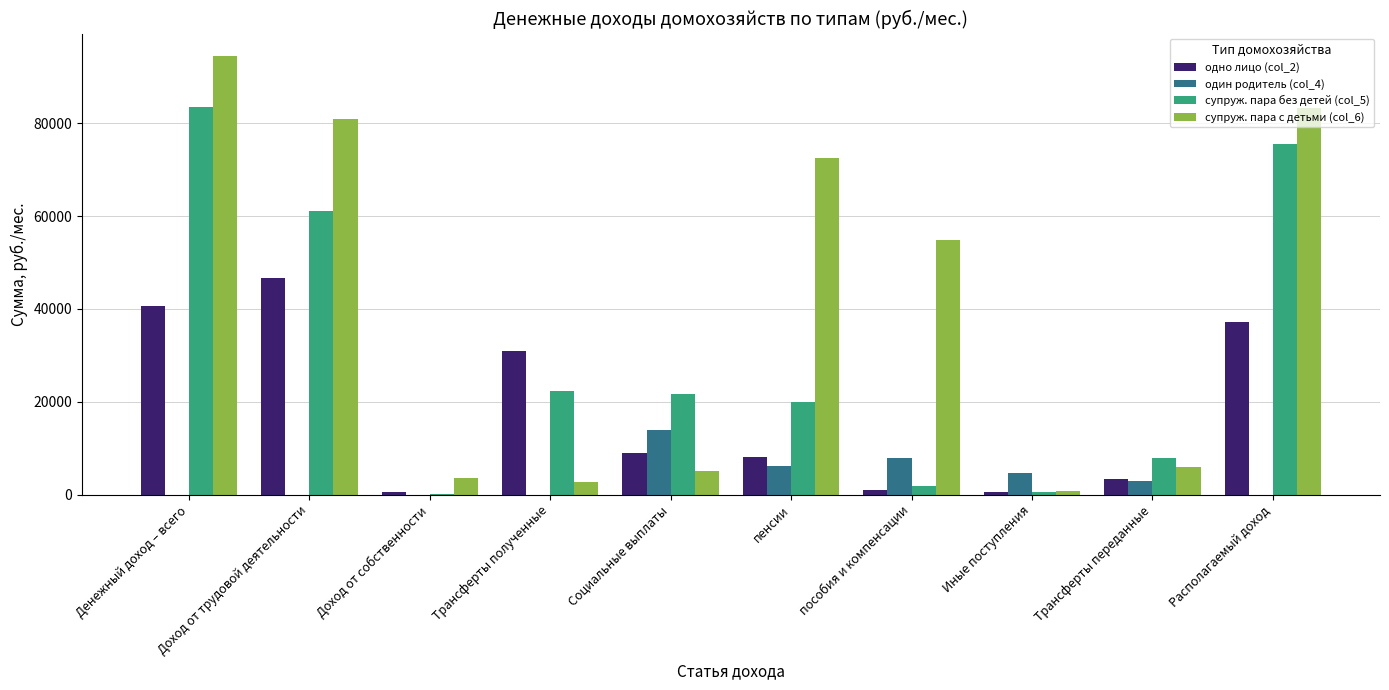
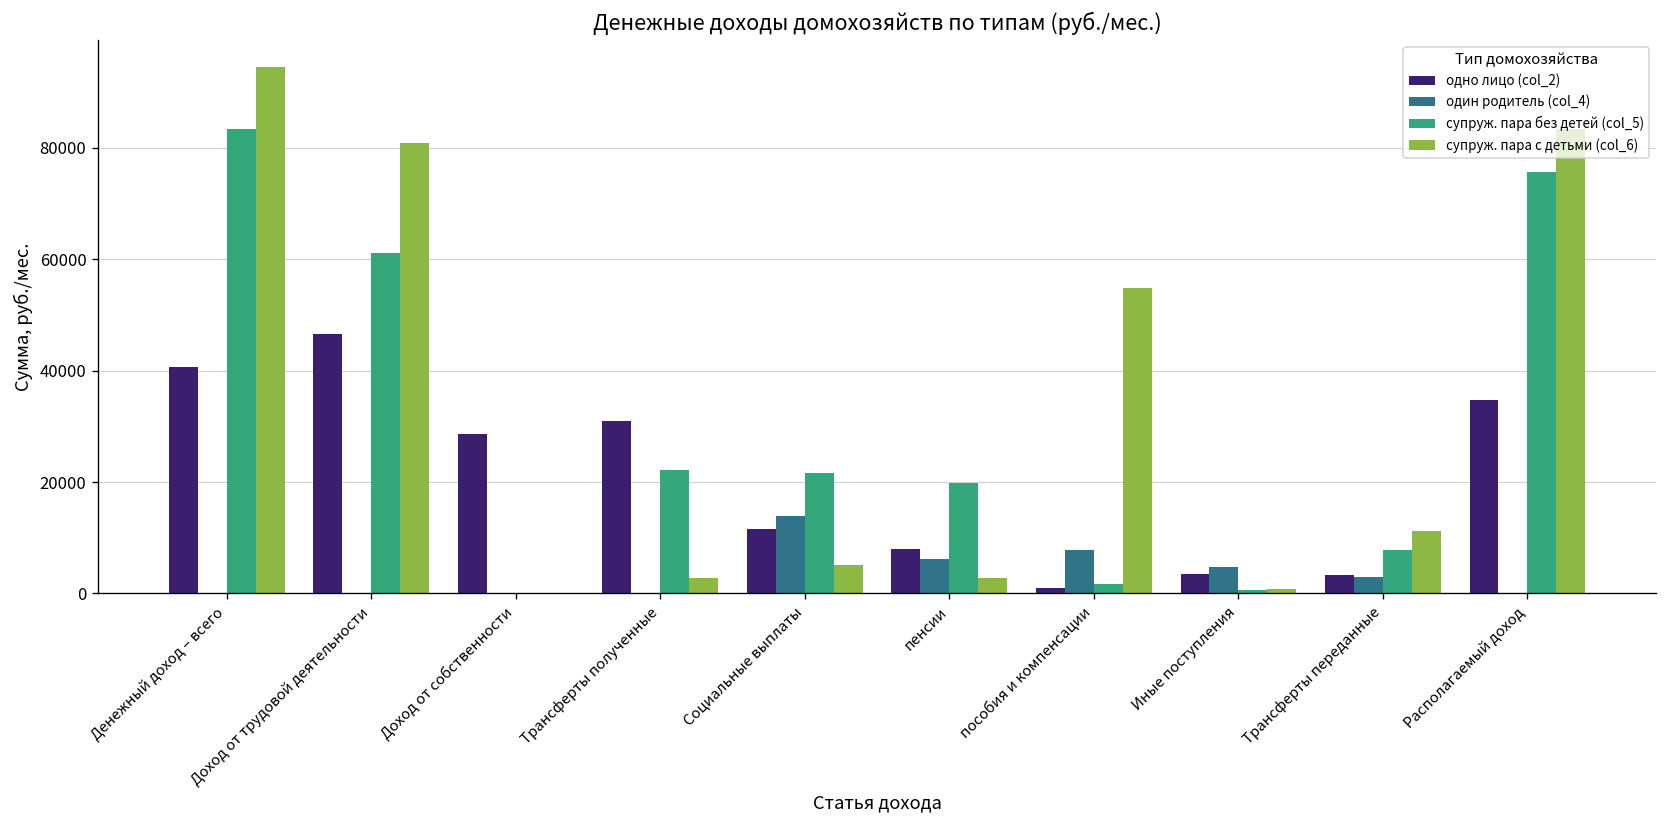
  {
    "одно лицо (col_2)": {
      "Денежный доход – всего": 41000,
      "Доход от трудовой деятельности": 47000,
-     "Доход от собственности": 0,
+     "Доход от собственности": 29000,
      "Трансферты полученные": 31000,
-     "Социальные выплаты": 9000,
+     "Социальные выплаты": 12000,
      "пенсии": 8000,
      "пособия и компенсации": 1000,
-     "Иные поступления": 1000,
+     "Иные поступления": 3000,
      "Трансферты переданные": 3000,
-     "Располагаемый доход": 37000
+     "Располагаемый доход": 35000
    },
    "супруж. пара с детьми (col_6)": {
      "Денежный доход – всего": 95000,
      "Доход от трудовой деятельности": 81000,
-     "Доход от собственности": 3000,
+     "Доход от собственности": 0,
      "Трансферты полученные": 3000,
      "Социальные выплаты": 5000,
-     "пенсии": 73000,
+     "пенсии": 3000,
      "пособия и компенсации": 55000,
      "Иные поступления": 1000,
-     "Трансферты переданные": 6000
+     "Трансферты переданные": 11000
    }
  }
